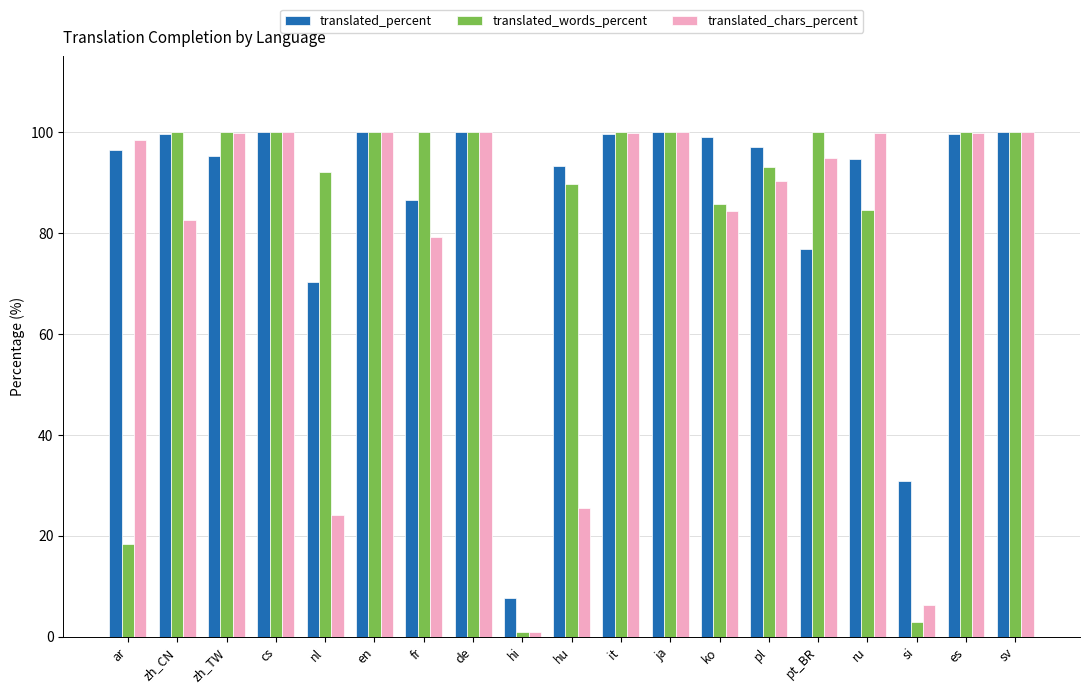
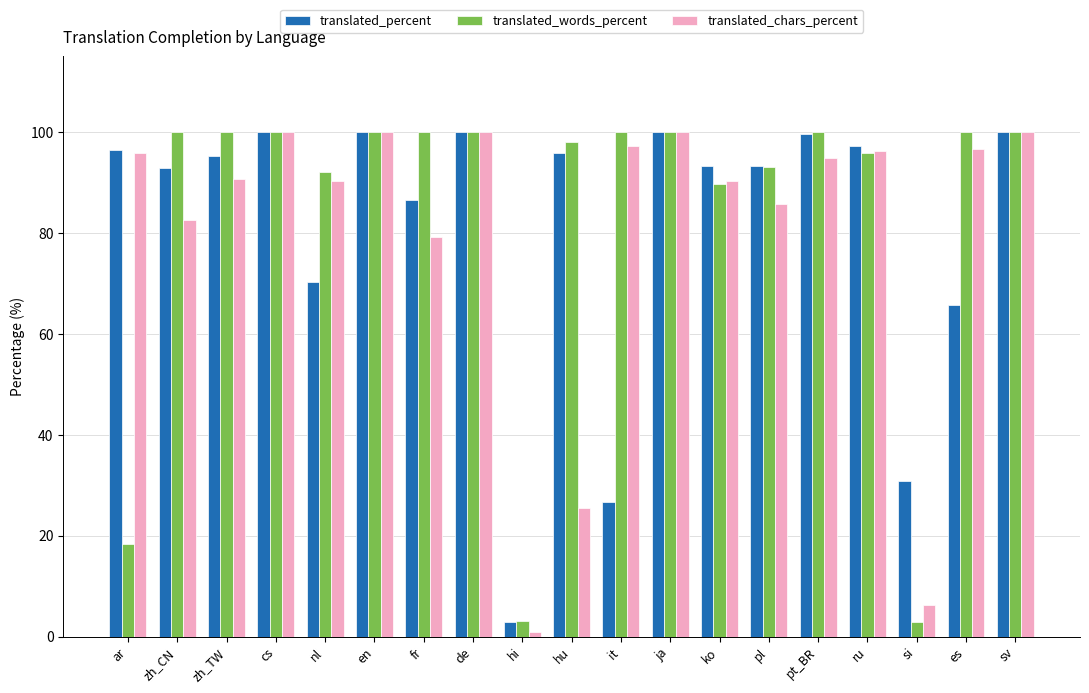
  {
    "translated_percent": {
      "ar": 97,
-     "zh_CN": 100,
+     "zh_CN": 93,
      "zh_TW": 95,
      "cs": 100,
      "nl": 70,
      "en": 100,
      "fr": 86,
      "de": 100,
-     "hi": 8,
-     "hu": 93,
-     "it": 100,
+     "hi": 3,
+     "hu": 96,
+     "it": 27,
      "ja": 100,
-     "ko": 99,
-     "pl": 97,
-     "pt_BR": 77,
-     "ru": 95,
+     "ko": 93,
+     "pl": 93,
+     "pt_BR": 100,
+     "ru": 97,
      "si": 31,
-     "es": 100,
+     "es": 66,
      "sv": 100
    },
    "translated_words_percent": {
      "ar": 18,
      "zh_CN": 100,
      "zh_TW": 100,
      "cs": 100,
      "nl": 92,
      "en": 100,
      "fr": 100,
      "de": 100,
-     "hi": 1,
-     "hu": 90,
+     "hi": 3,
+     "hu": 98,
      "it": 100,
      "ja": 100,
-     "ko": 86,
+     "ko": 90,
      "pl": 93,
      "pt_BR": 100,
-     "ru": 85,
+     "ru": 96,
      "si": 3,
      "es": 100,
      "sv": 100
    },
    "translated_chars_percent": {
-     "ar": 98,
+     "ar": 96,
      "zh_CN": 83,
-     "zh_TW": 100,
+     "zh_TW": 91,
      "cs": 100,
-     "nl": 24,
+     "nl": 90,
      "en": 100,
      "fr": 79,
      "de": 100,
      "hi": 1,
      "hu": 26,
-     "it": 100,
+     "it": 97,
      "ja": 100,
-     "ko": 84,
-     "pl": 90,
+     "ko": 90,
+     "pl": 86,
      "pt_BR": 95,
-     "ru": 100,
+     "ru": 96,
      "si": 6,
-     "es": 100,
+     "es": 97,
      "sv": 100
    }
  }
